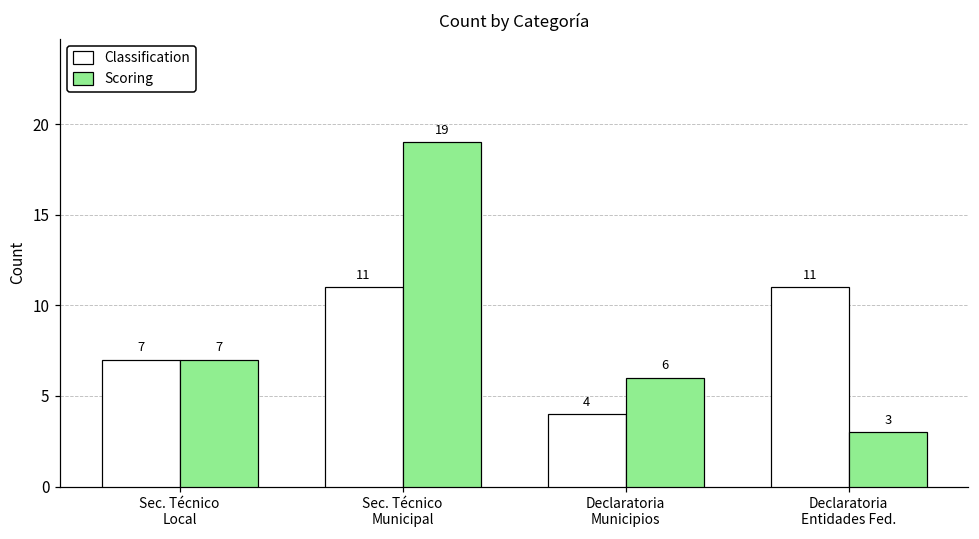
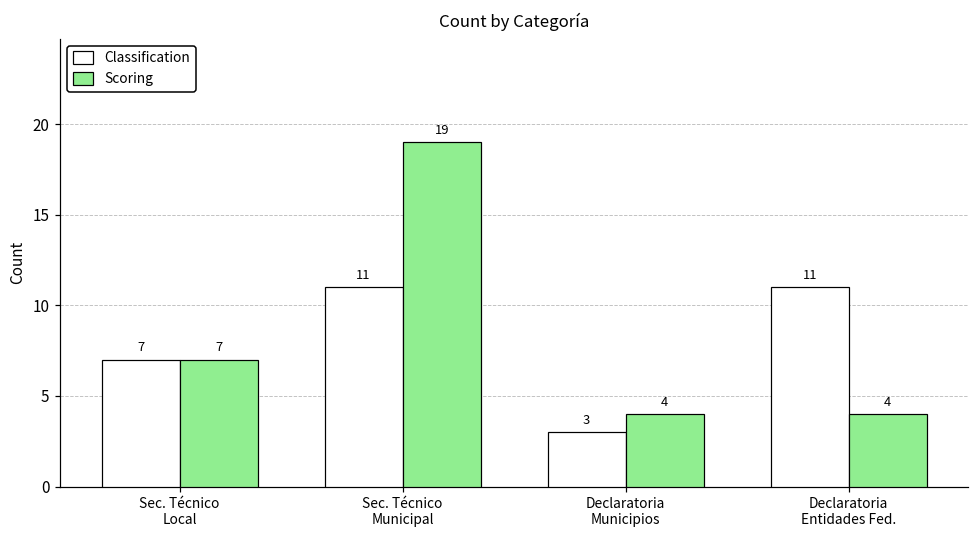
  {
    "Classification": {
      "Sec. Técnico Local": 7,
      "Sec. Técnico Municipal": 11,
-     "Declaratoria Municipios": 4,
+     "Declaratoria Municipios": 3,
      "Declaratoria Entidades Fed.": 11
    },
    "Scoring": {
      "Sec. Técnico Local": 7,
      "Sec. Técnico Municipal": 19,
-     "Declaratoria Municipios": 6,
-     "Declaratoria Entidades Fed.": 3
+     "Declaratoria Municipios": 4,
+     "Declaratoria Entidades Fed.": 4
    }
  }
